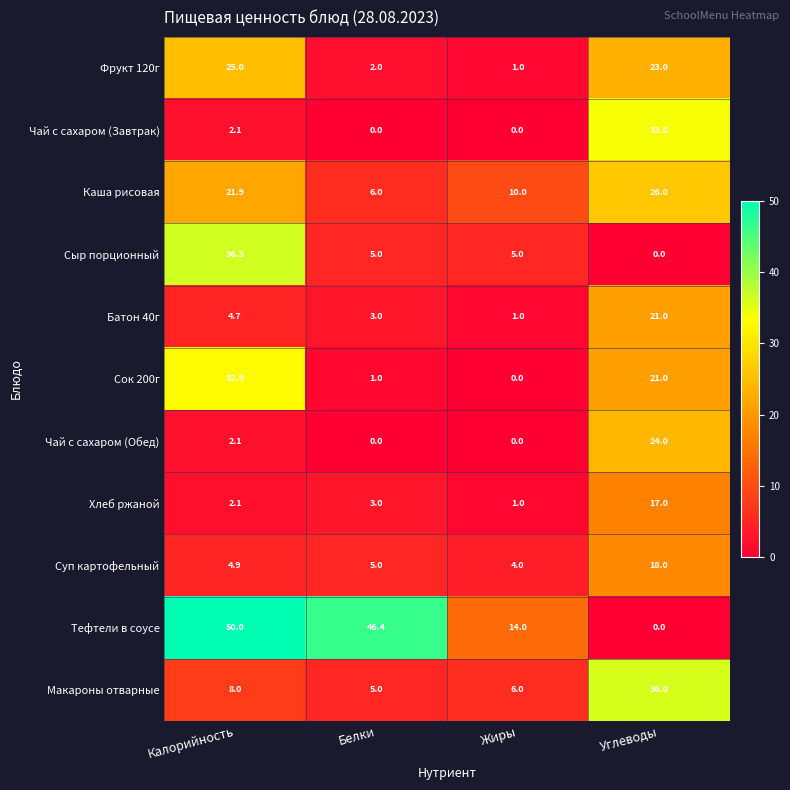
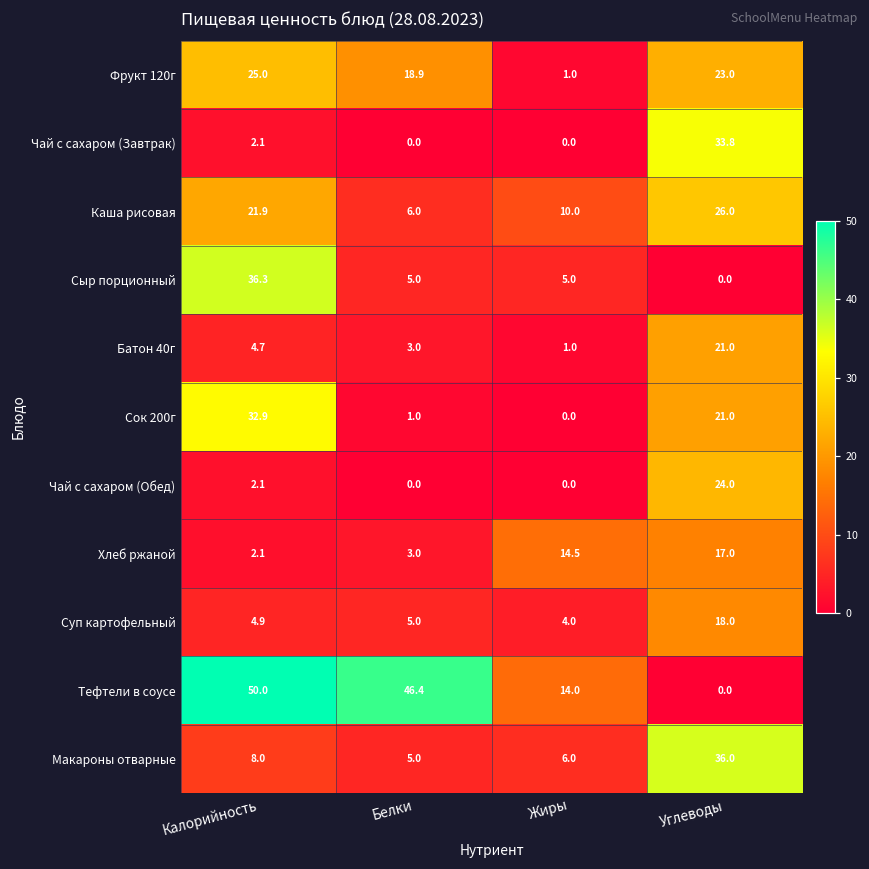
  {
    "Фрукт 120г": {
      "Калорийность": 25.0,
-     "Белки": 2.0,
+     "Белки": 18.9,
      "Жиры": 1.0,
      "Углеводы": 23.0
    },
    "Чай с сахаром (Завтрак)": {
      "Калорийность": 2.1,
      "Белки": 0.0,
      "Жиры": 0.0,
      "Углеводы": 33.8
    },
    "Каша рисовая": {
      "Калорийность": 21.9,
      "Белки": 6.0,
      "Жиры": 10.0,
      "Углеводы": 26.0
    },
    "Сыр порционный": {
      "Калорийность": 36.3,
      "Белки": 5.0,
      "Жиры": 5.0,
      "Углеводы": 0.0
    },
    "Батон 40г": {
      "Калорийность": 4.7,
      "Белки": 3.0,
      "Жиры": 1.0,
      "Углеводы": 21.0
    },
    "Сок 200г": {
      "Калорийность": 32.9,
      "Белки": 1.0,
      "Жиры": 0.0,
      "Углеводы": 21.0
    },
    "Чай с сахаром (Обед)": {
      "Калорийность": 2.1,
      "Белки": 0.0,
      "Жиры": 0.0,
      "Углеводы": 24.0
    },
    "Хлеб ржаной": {
      "Калорийность": 2.1,
      "Белки": 3.0,
-     "Жиры": 1.0,
+     "Жиры": 14.5,
      "Углеводы": 17.0
    },
    "Суп картофельный": {
      "Калорийность": 4.9,
      "Белки": 5.0,
      "Жиры": 4.0,
      "Углеводы": 18.0
    },
    "Тефтели в соусе": {
      "Калорийность": 50.0,
      "Белки": 46.4,
      "Жиры": 14.0,
      "Углеводы": 0.0
    },
    "Макароны отварные": {
      "Калорийность": 8.0,
      "Белки": 5.0,
      "Жиры": 6.0,
      "Углеводы": 36.0
    }
  }
